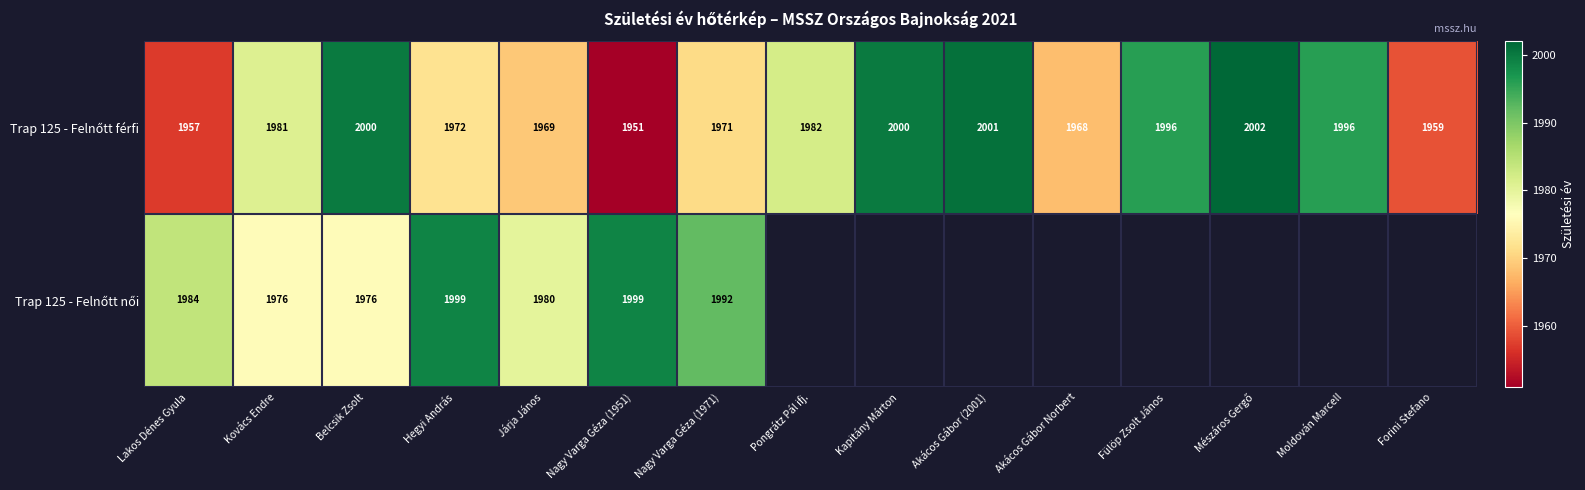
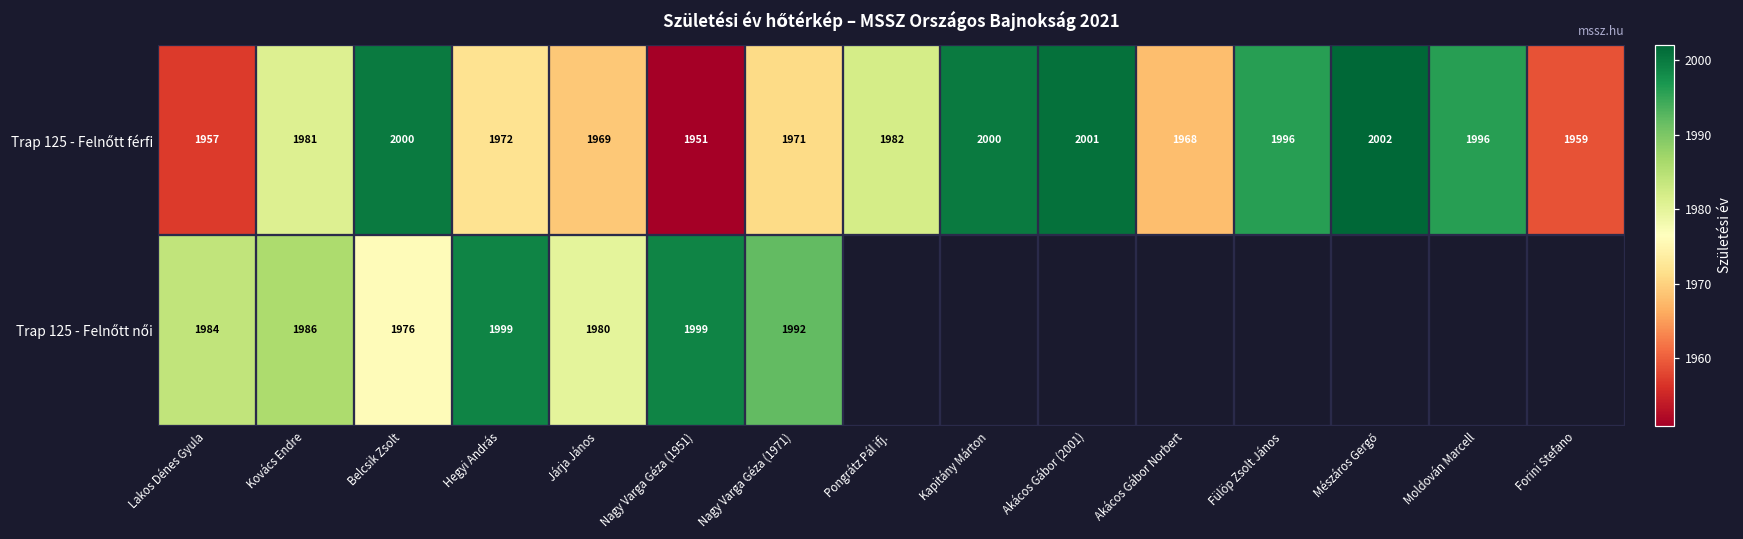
  {
    "Trap 125 - Felnőtt férfi": {
      "Lakos Dénes Gyula": 1957,
      "Kovács Endre": 1981,
      "Belcsik Zsolt": 2000,
      "Hegyi András": 1972,
      "Járja János": 1969,
      "Nagy Varga Géza (1951)": 1951,
      "Nagy Varga Géza (1971)": 1971,
      "Pongrátz Pál ifj.": 1982,
      "Kapitány Márton": 2000,
      "Akácos Gábor (2001)": 2001,
      "Akácos Gábor Norbert": 1968,
      "Fülöp Zsolt János": 1996,
      "Mészáros Gergő": 2002,
      "Moldován Marcell": 1996,
      "Forini Stefano": 1959
    },
    "Trap 125 - Felnőtt női": {
      "Lakos Dénes Gyula": 1984,
-     "Kovács Endre": 1976,
+     "Kovács Endre": 1986,
      "Belcsik Zsolt": 1976,
      "Hegyi András": 1999,
      "Járja János": 1980,
      "Nagy Varga Géza (1951)": 1999,
      "Nagy Varga Géza (1971)": 1992
    }
  }
